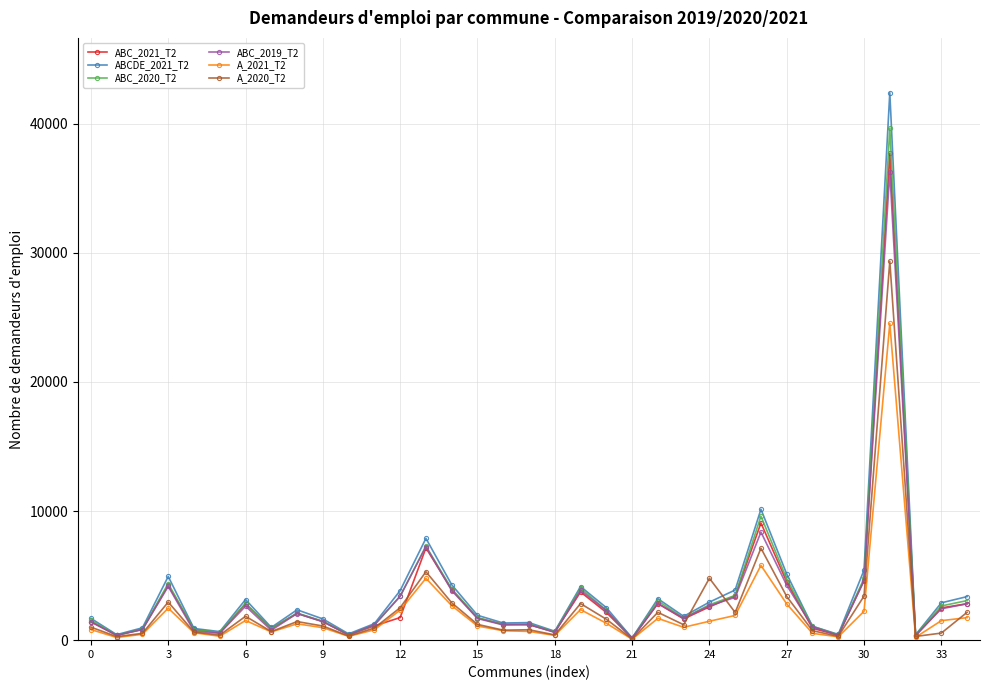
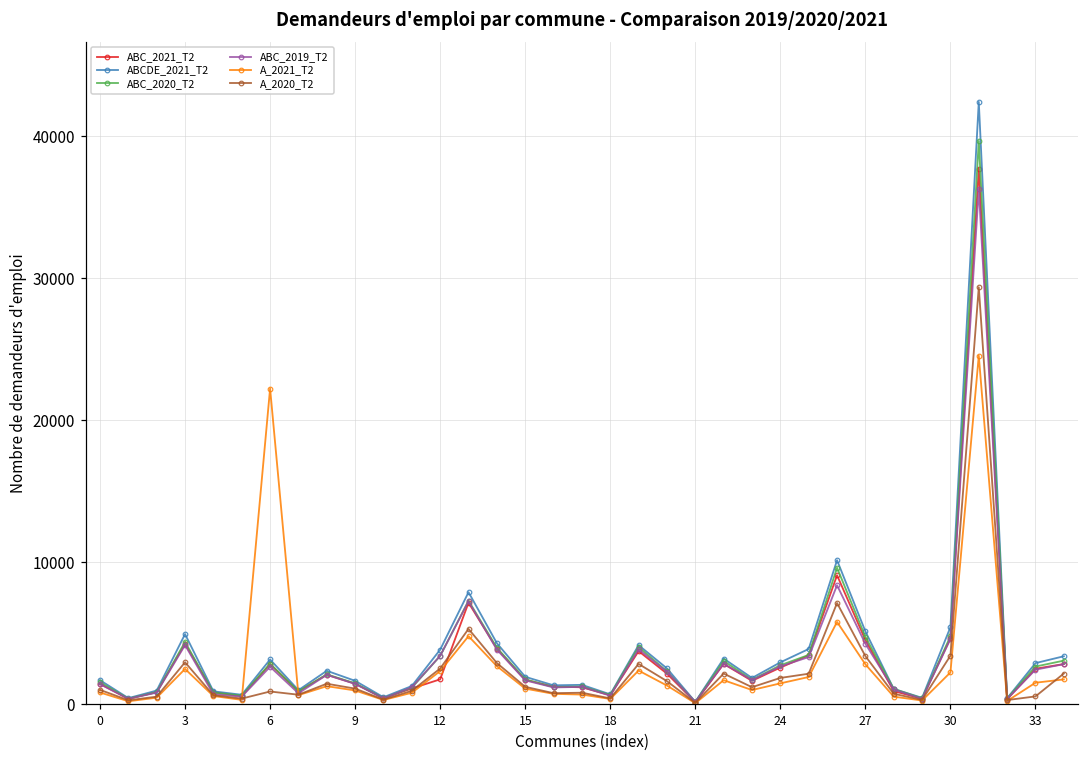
  {
    "ABC_2021_T2": {
      "12": 1800,
      "27": 4500
    },
    "ABCDE_2021_T2": {
      "3": 4900,
      "6": 3100,
      "12": 3800,
      "24": 2900,
      "27": 5100,
      "30": 5400,
      "33": 2900
    },
    "ABC_2020_T2": {
      "27": 4700
    },
    "ABC_2019_T2": {
      "27": 4300
    },
    "A_2021_T2": {
      "3": 2500,
-     "6": 1500,
+     "6": 22200,
      "24": 1500,
      "27": 2800,
      "30": 2200,
      "33": 1500
    },
    "A_2020_T2": {
      "3": 3000,
-     "6": 1800,
-     "24": 4800,
+     "6": 900,
+     "24": 1800,
      "27": 3400,
      "30": 3400,
      "33": 500
    }
  }
